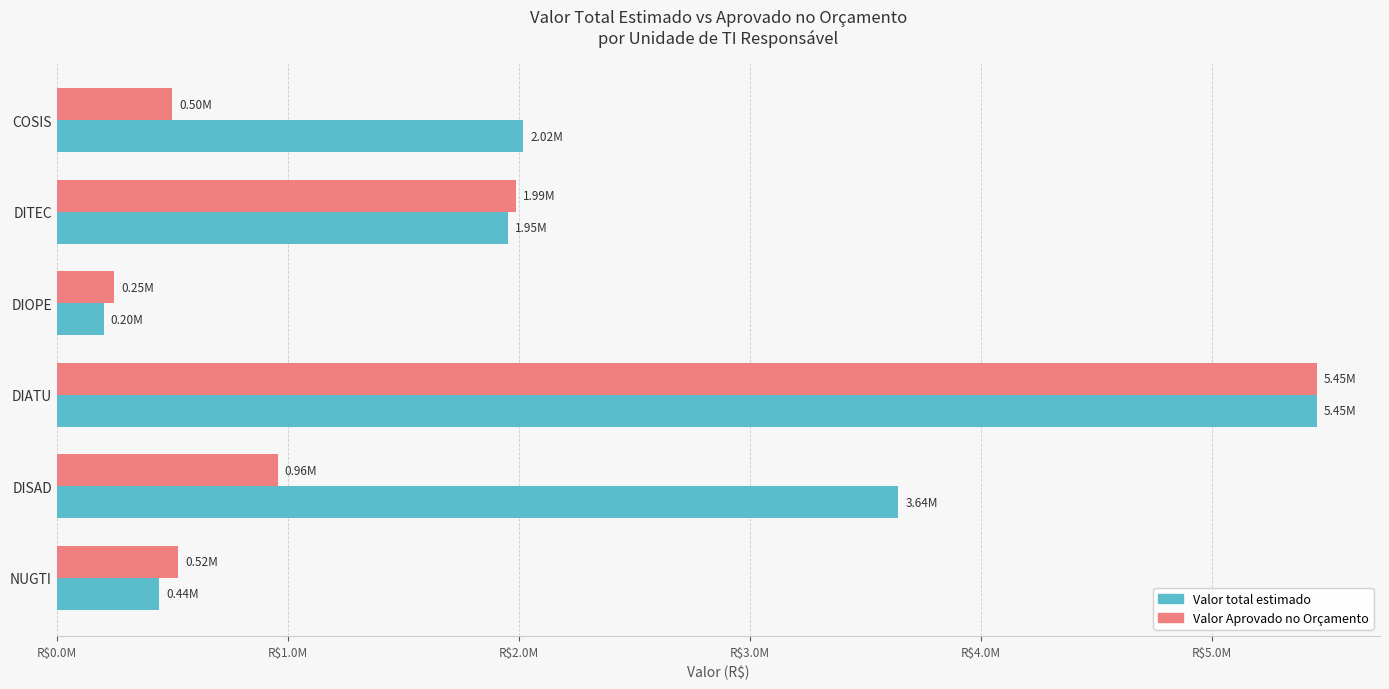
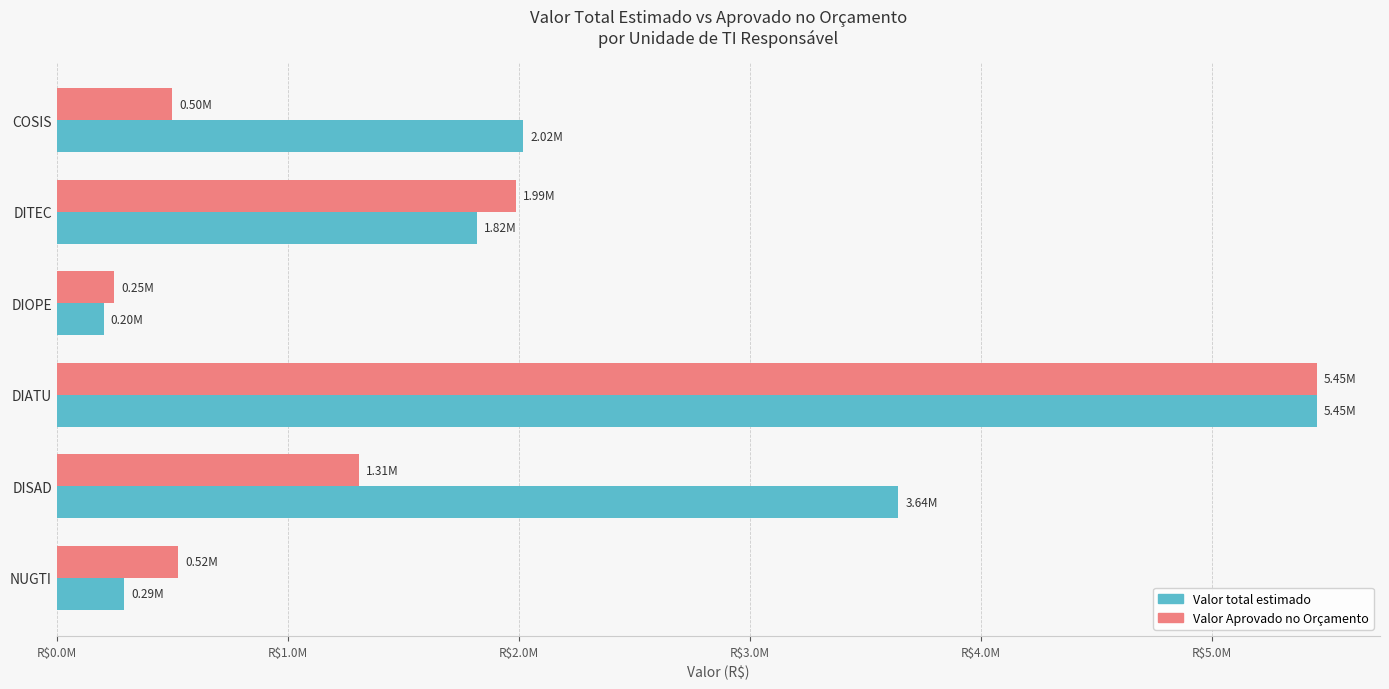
  {
    "Valor total estimado": {
      "COSIS": "2.02M",
-     "DITEC": "1.95M",
+     "DITEC": "1.82M",
      "DIOPE": "0.20M",
      "DIATU": "5.45M",
      "DISAD": "3.64M",
-     "NUGTI": "0.44M"
+     "NUGTI": "0.29M"
    },
    "Valor Aprovado no Orçamento": {
      "COSIS": "0.50M",
      "DITEC": "1.99M",
      "DIOPE": "0.25M",
      "DIATU": "5.45M",
-     "DISAD": "0.96M",
+     "DISAD": "1.31M",
      "NUGTI": "0.52M"
    }
  }
